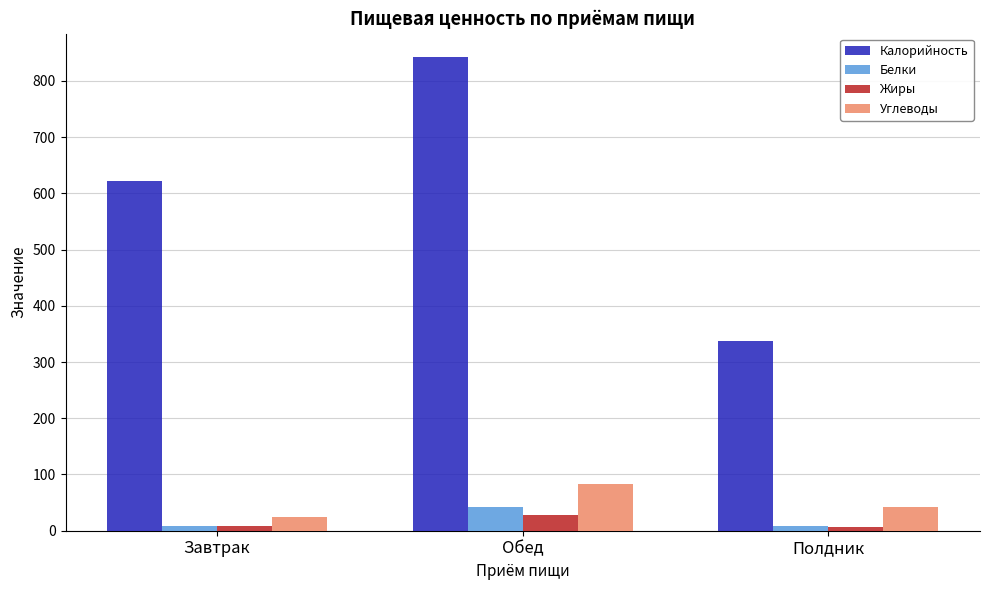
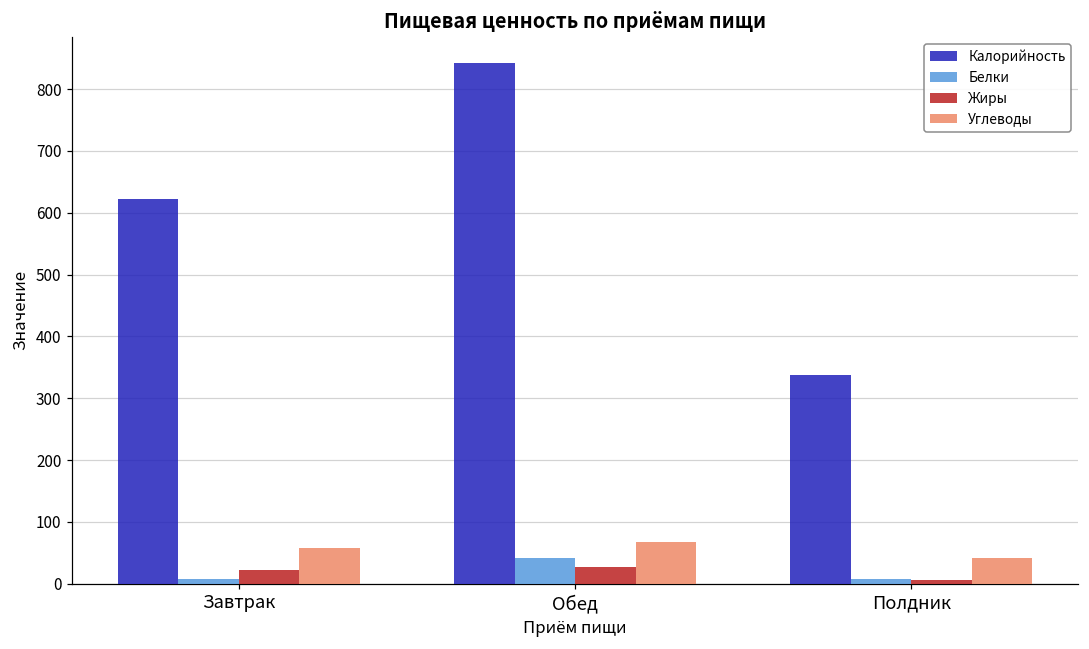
  {
    "Калорийность": {
      "Завтрак": 620,
      "Обед": 840,
      "Полдник": 340
    },
    "Белки": {
      "Завтрак": 10,
      "Обед": 40,
      "Полдник": 10
    },
    "Жиры": {
-     "Завтрак": 10,
+     "Завтрак": 20,
      "Обед": 30,
      "Полдник": 10
    },
    "Углеводы": {
-     "Завтрак": 20,
-     "Обед": 80,
+     "Завтрак": 60,
+     "Обед": 70,
      "Полдник": 40
    }
  }
